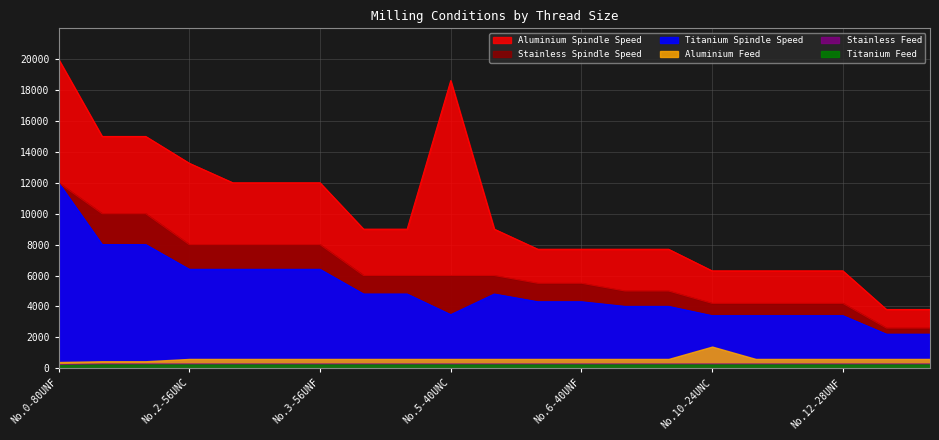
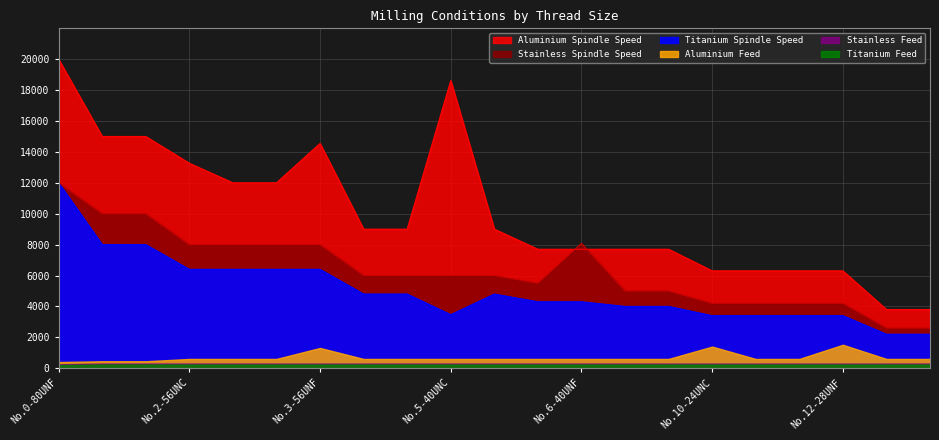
  {
    "Aluminium Spindle Speed": {
      "No.0-80UNF": 20000,
      "No.2-56UNC": 13300,
-     "No.3-56UNF": 12000,
+     "No.3-56UNF": 14500,
      "No.5-40UNC": 18600,
      "No.6-40UNF": 7700,
      "No.10-24UNC": 6300,
      "No.12-28UNF": 6300
    },
    "Stainless Spindle Speed": {
      "No.2-56UNC": 8000,
      "No.3-56UNF": 8000,
      "No.5-40UNC": 6000,
-     "No.6-40UNF": 5500,
+     "No.6-40UNF": 8100,
      "No.10-24UNC": 4200,
      "No.12-28UNF": 4200
    },
    "Titanium Spindle Speed": {
      "No.2-56UNC": 6400,
      "No.3-56UNF": 6400,
      "No.5-40UNC": 3500,
      "No.6-40UNF": 4300,
      "No.10-24UNC": 3400,
      "No.12-28UNF": 3400
    },
    "Aluminium Feed": {
      "No.2-56UNC": 600,
-     "No.3-56UNF": 600,
+     "No.3-56UNF": 1300,
      "No.5-40UNC": 600,
      "No.6-40UNF": 600,
      "No.10-24UNC": 1400,
-     "No.12-28UNF": 600
+     "No.12-28UNF": 1500
    }
  }
